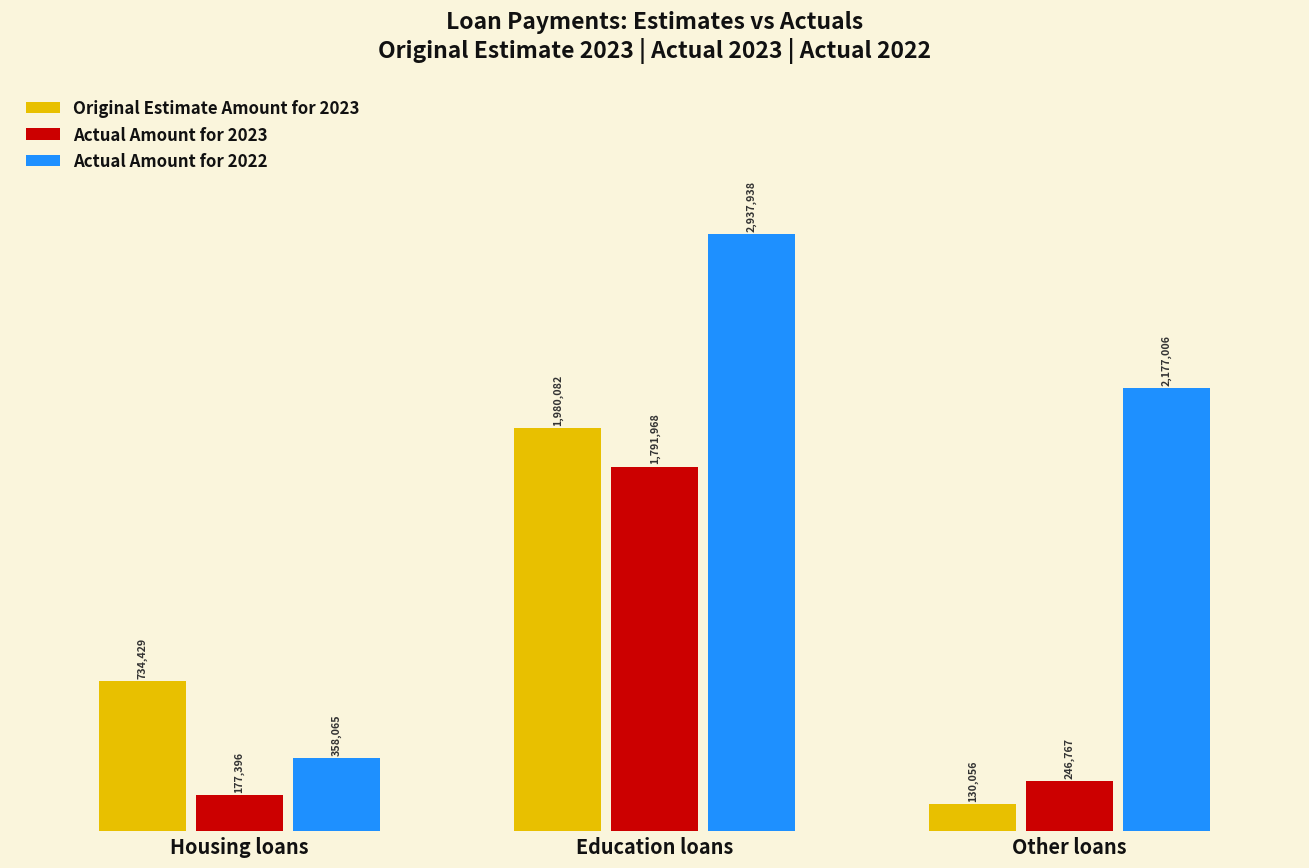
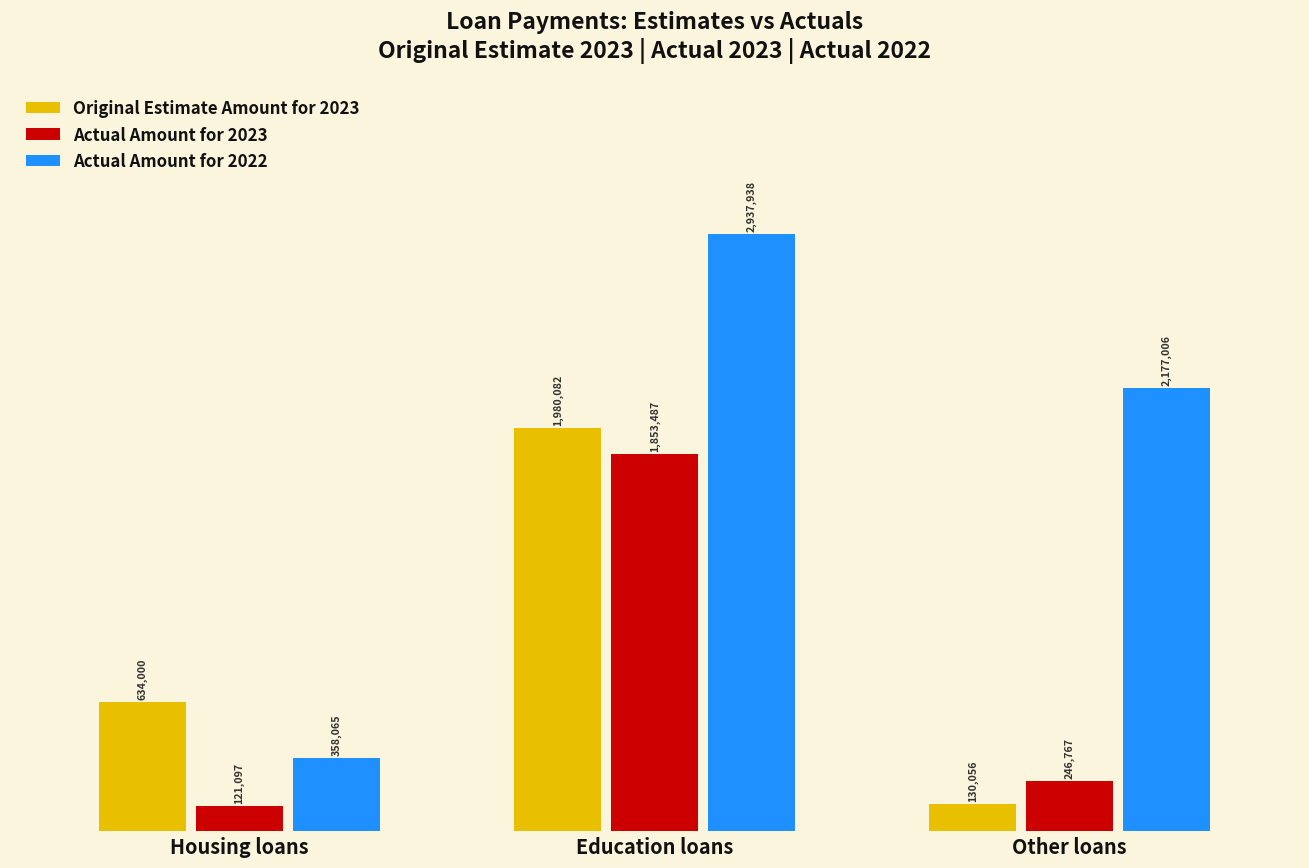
  {
    "Original Estimate Amount for 2023": {
-     "Housing loans": "734,429",
+     "Housing loans": "634,000",
      "Education loans": "1,980,082",
      "Other loans": "130,056"
    },
    "Actual Amount for 2023": {
-     "Housing loans": "177,396",
-     "Education loans": "1,791,968",
+     "Housing loans": "121,097",
+     "Education loans": "1,853,487",
      "Other loans": "246,767"
    },
    "Actual Amount for 2022": {
      "Housing loans": "358,065",
      "Education loans": "2,937,938",
      "Other loans": "2,177,006"
    }
  }
